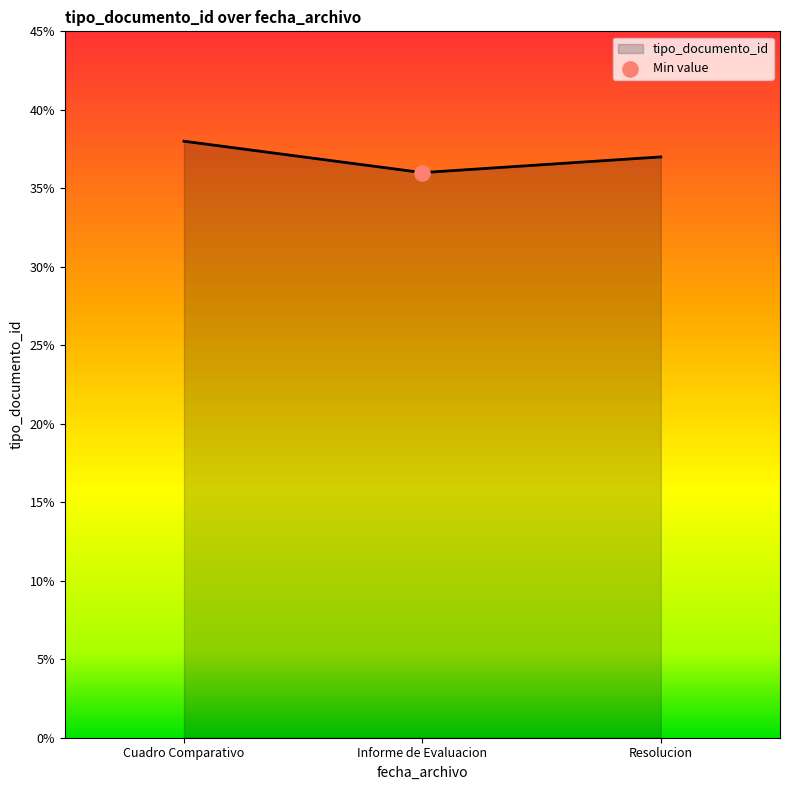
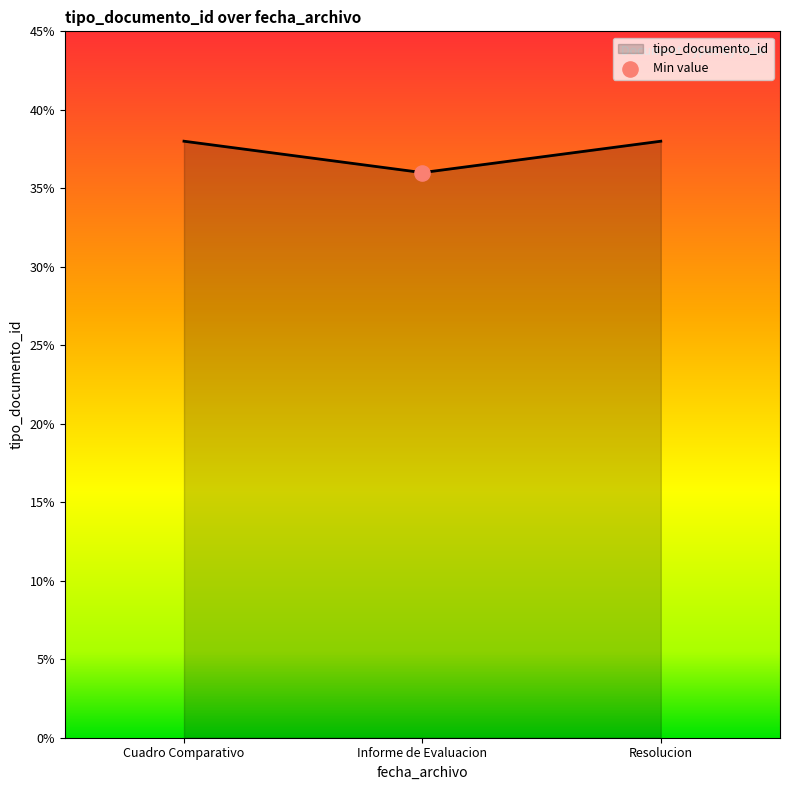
  {
    "tipo_documento_id": {
      "Cuadro Comparativo": "38%",
-     "Resolucion": "37%"
+     "Resolucion": "38%"
    }
  }
